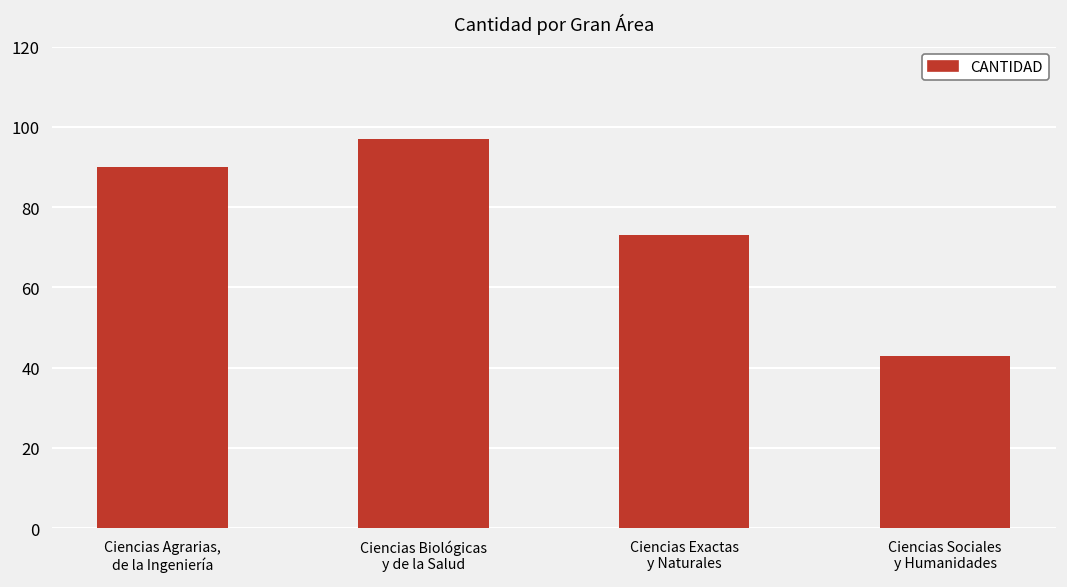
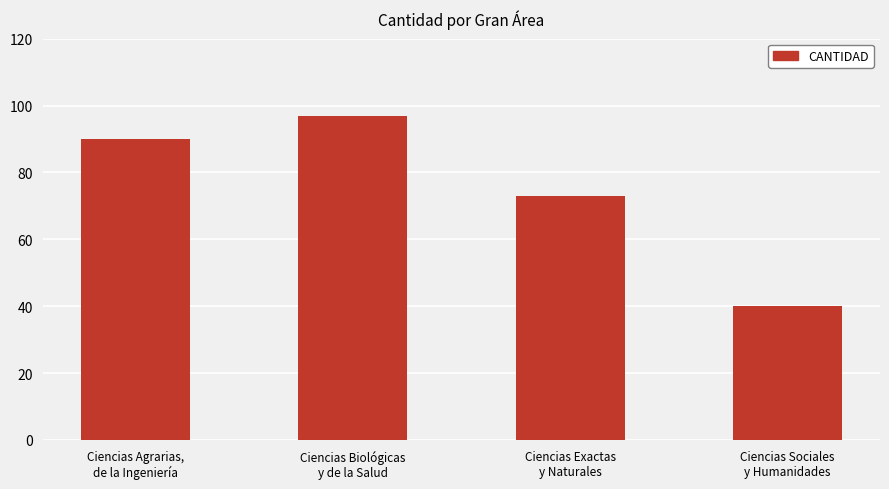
  {
    "Ciencias Agrarias, de la Ingeniería": 90,
    "Ciencias Biológicas y de la Salud": 97,
    "Ciencias Exactas y Naturales": 73,
-   "Ciencias Sociales y Humanidades": 43
+   "Ciencias Sociales y Humanidades": 40
  }
